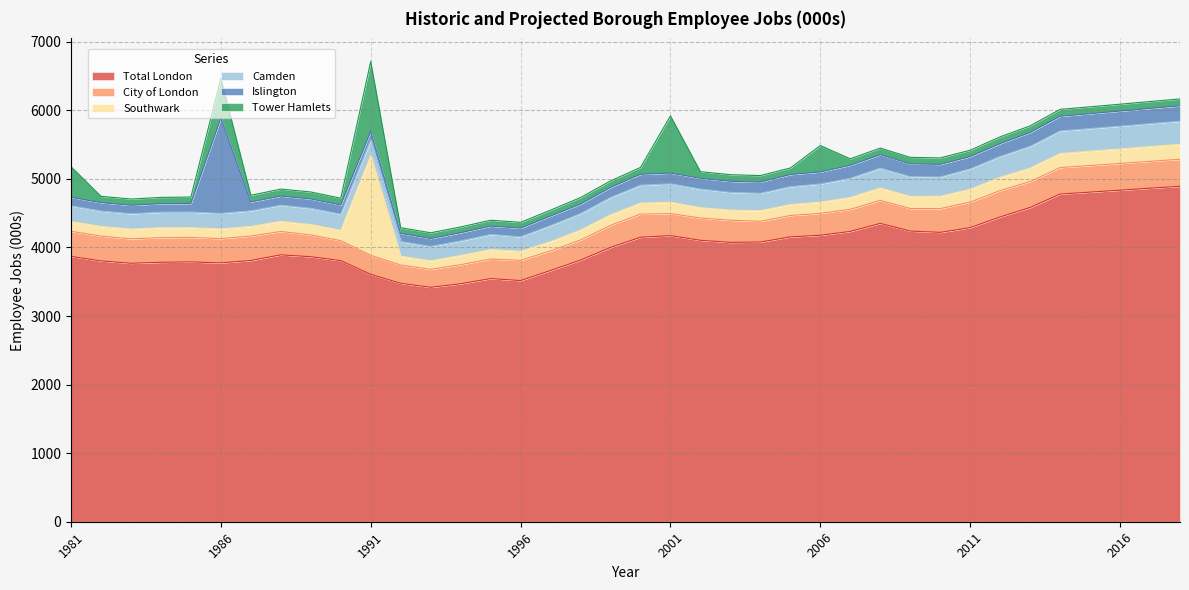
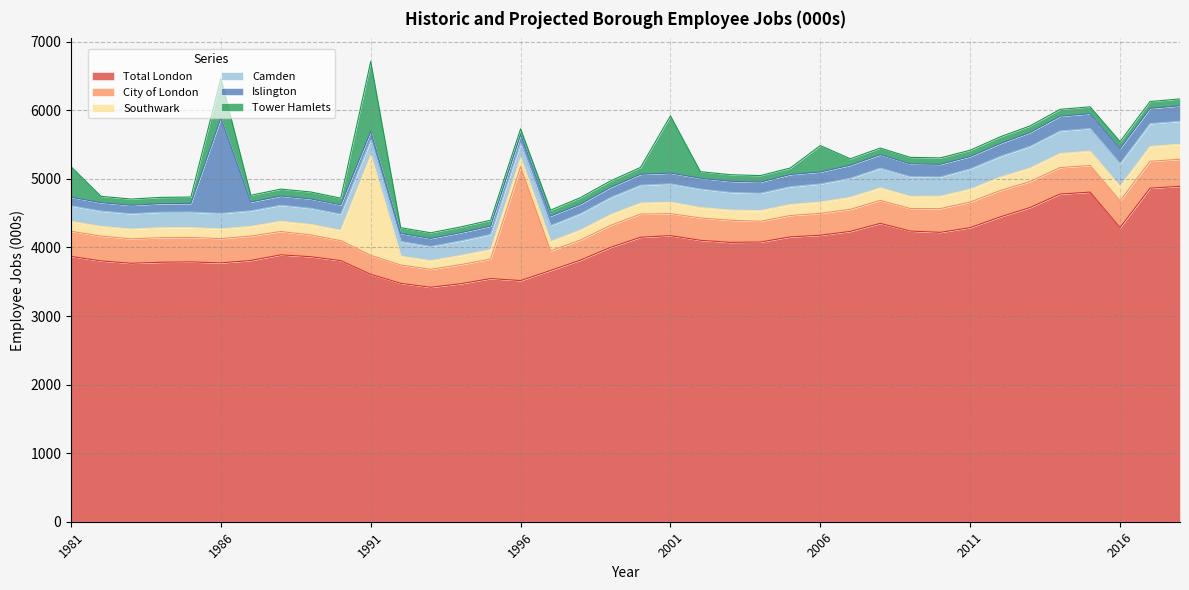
  {
    "Total London": {
      "1981": 3900,
      "1986": 3800,
      "1991": 3600,
      "1996": 3500,
      "2001": 4200,
      "2006": 4200,
      "2011": 4300,
-     "2016": 4800
+     "2016": 4300
    },
    "City of London": {
      "1981": 400,
      "1986": 400,
      "1991": 300,
-     "1996": 300,
+     "1996": 1700,
      "2001": 300,
      "2006": 300,
      "2011": 400,
      "2016": 400
    },
    "Southwark": {
      "1981": 100,
      "1986": 100,
      "1991": 1500,
      "1996": 100,
      "2001": 200,
      "2006": 200,
      "2011": 200,
      "2016": 200
    },
    "Camden": {
      "1981": 200,
      "1986": 200,
      "1991": 200,
      "1996": 200,
      "2001": 300,
      "2006": 300,
      "2011": 300,
      "2016": 300
    },
    "Islington": {
      "1981": 100,
      "1991": 100,
      "1996": 100,
      "2001": 200,
      "2006": 200,
      "2011": 200,
      "2016": 200
    },
    "Tower Hamlets": {
      "1981": 400,
      "1991": 1000,
      "1996": 100,
      "2001": 800,
      "2006": 400,
      "2011": 100,
      "2016": 100
    }
  }
